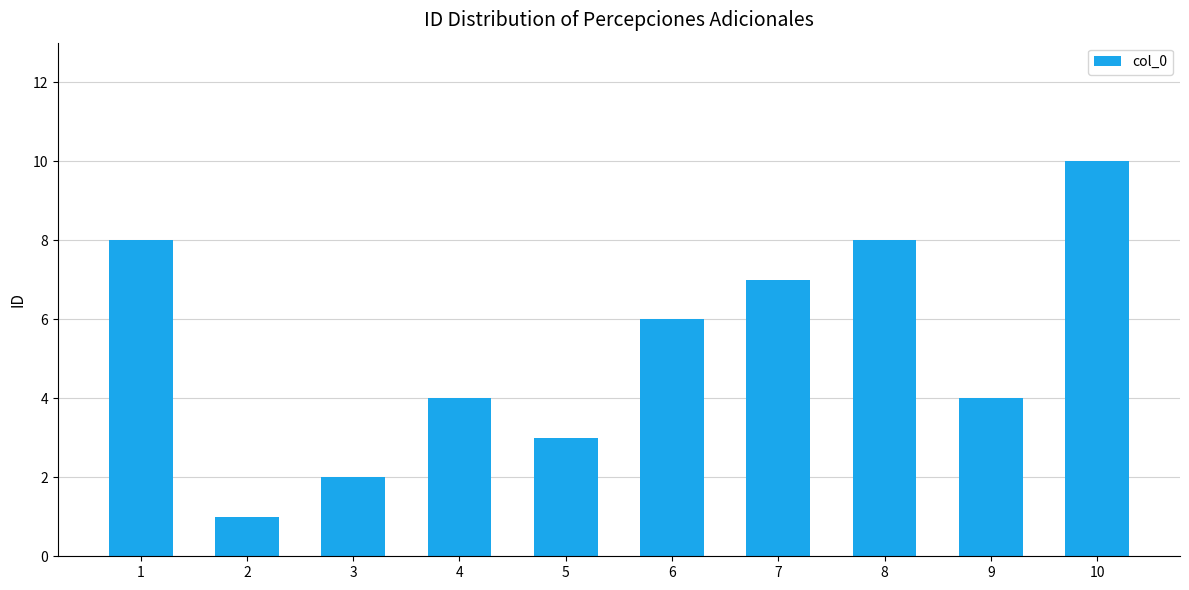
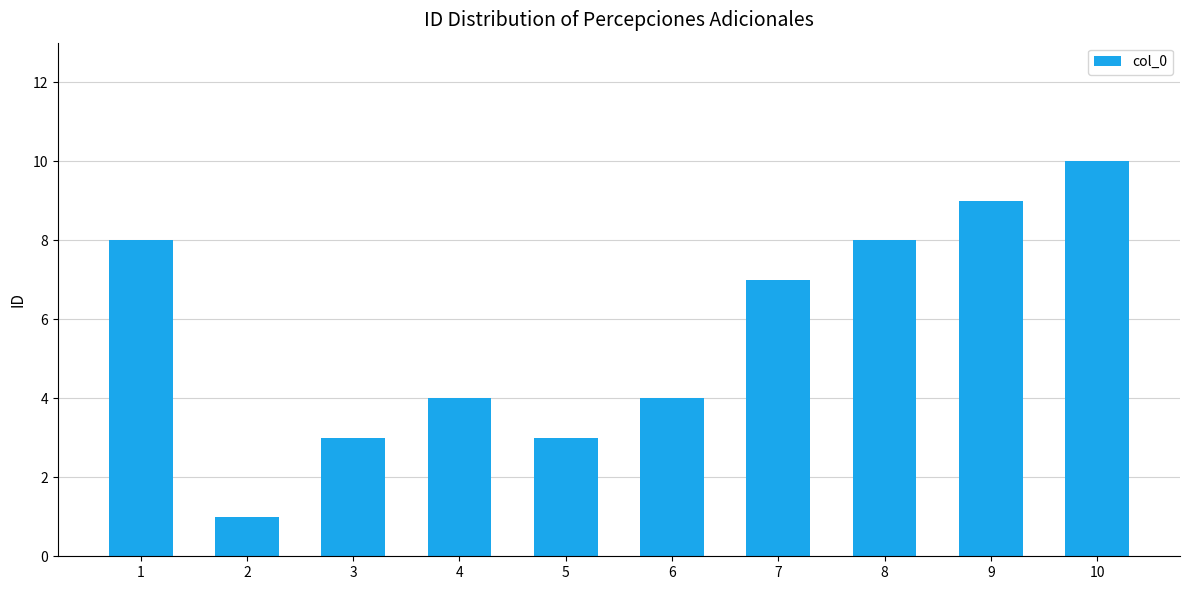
  {
    "1": 8,
    "2": 1,
-   "3": 2,
+   "3": 3,
    "4": 4,
    "5": 3,
-   "6": 6,
+   "6": 4,
    "7": 7,
    "8": 8,
-   "9": 4,
+   "9": 9,
    "10": 10
  }
